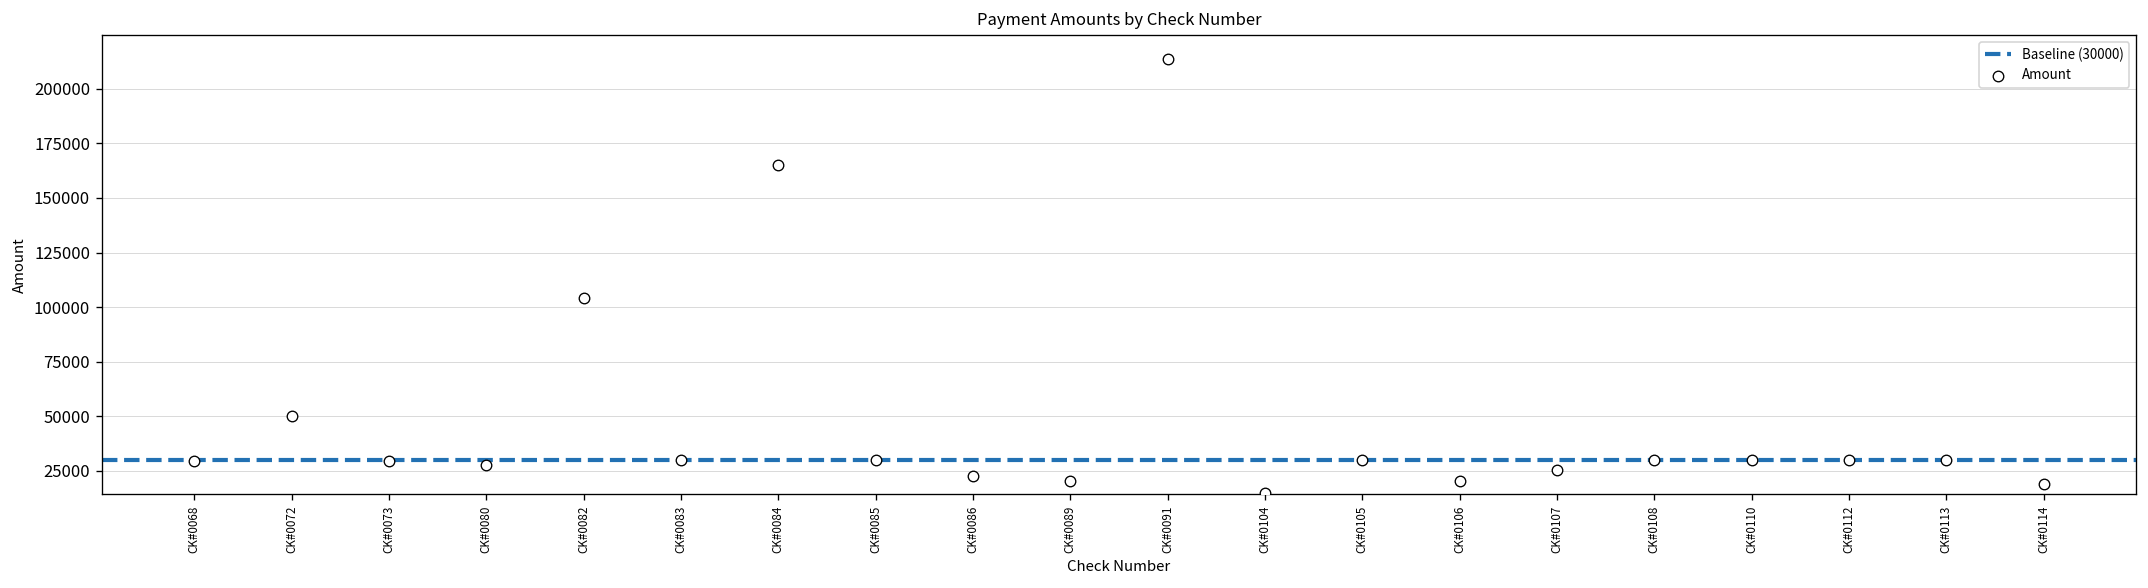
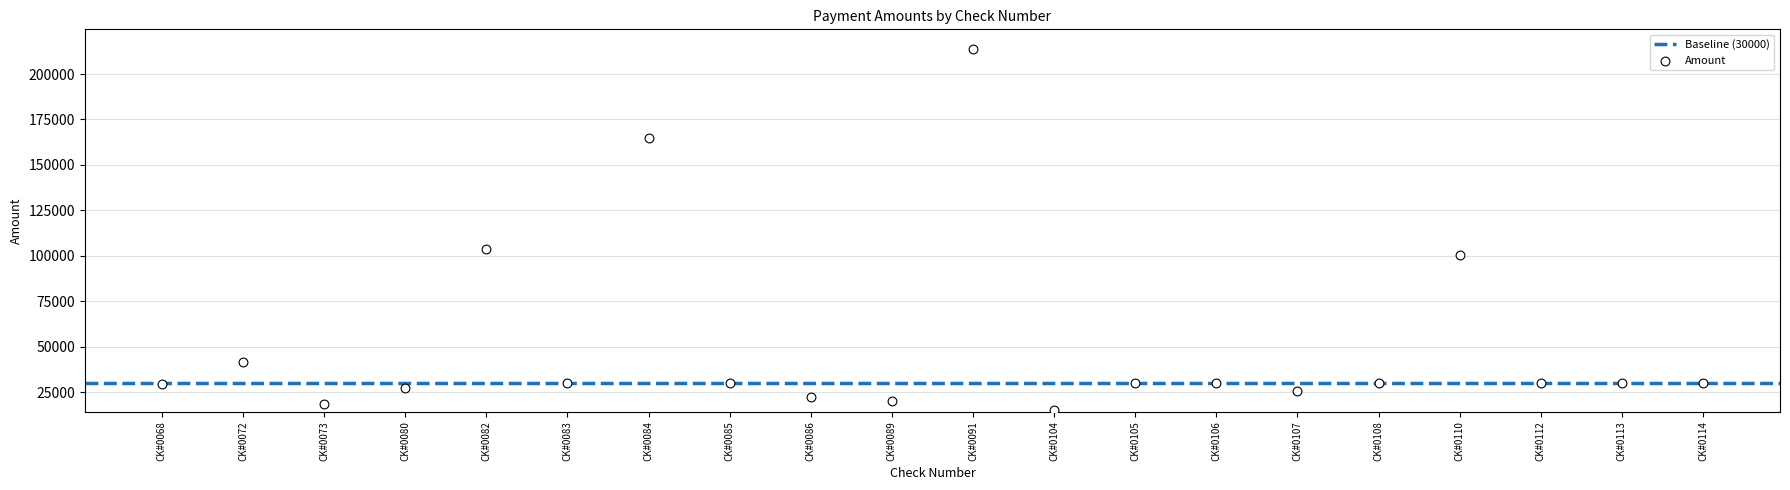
  {
-   "CK#0072": 50000,
-   "CK#0073": 30000,
-   "CK#0106": 20000,
-   "CK#0110": 30000,
-   "CK#0114": 19000
+   "CK#0072": 42000,
+   "CK#0073": 18000,
+   "CK#0106": 30000,
+   "CK#0110": 101000,
+   "CK#0114": 30000
  }
